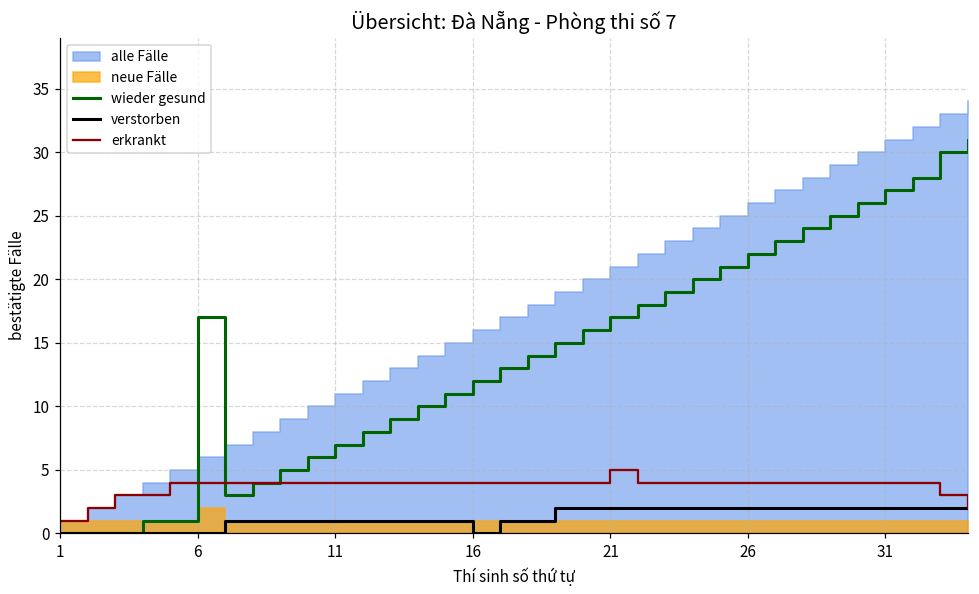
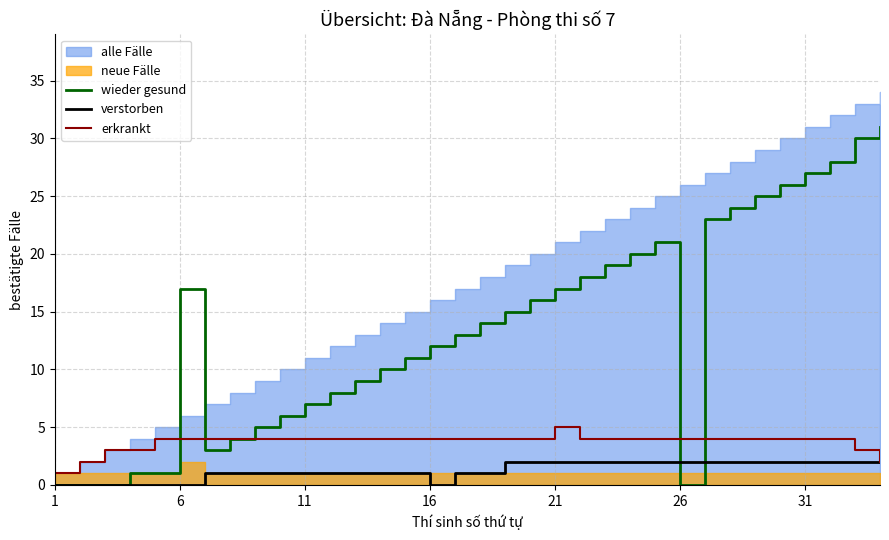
  {
    "wieder gesund": {
      "6": 17,
      "11": 7,
      "16": 12,
      "21": 17,
-     "26": 22,
+     "26": 0,
      "31": 27
    },
    "verstorben": {
      "6": 0,
      "16": 0,
      "21": 2,
      "26": 2,
      "31": 2
    },
    "erkrankt": {
      "6": 4,
      "11": 4,
      "16": 4,
      "21": 5,
      "26": 4,
      "31": 4
    }
  }
